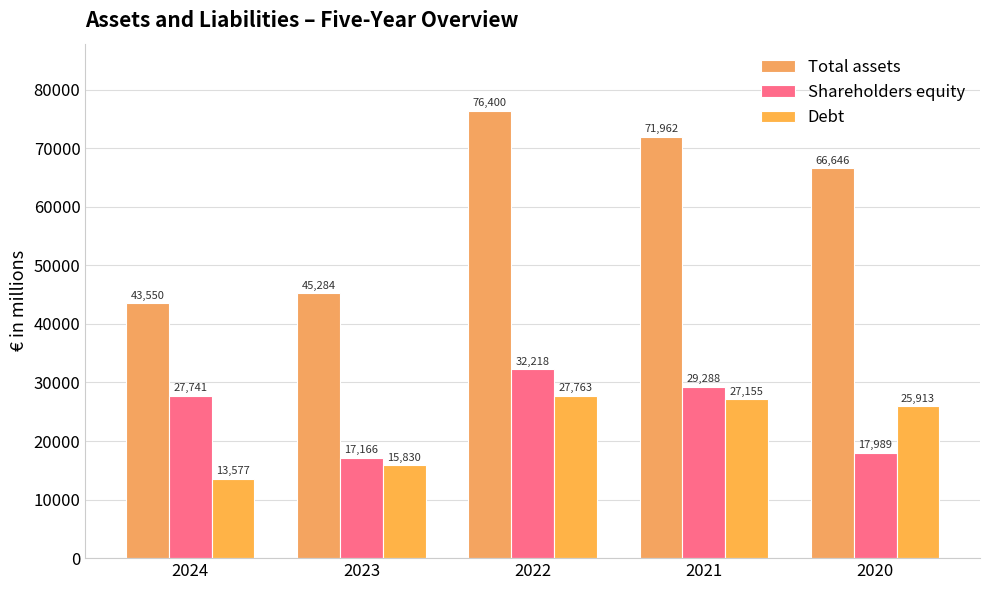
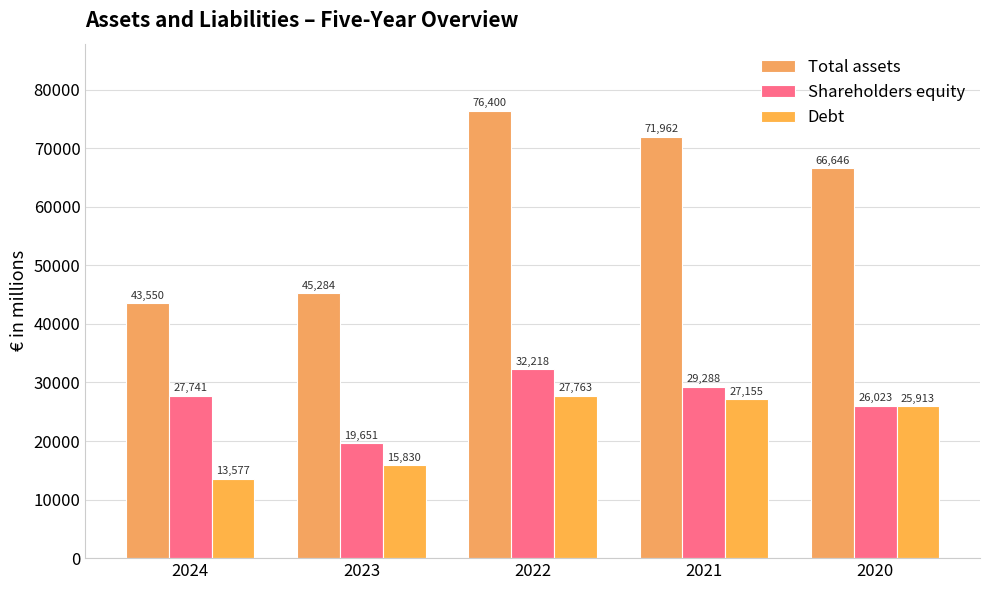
  {
    "Shareholders equity": {
      "2024": "27,741",
-     "2023": "17,166",
+     "2023": "19,651",
      "2022": "32,218",
      "2021": "29,288",
-     "2020": "17,989"
+     "2020": "26,023"
    }
  }
